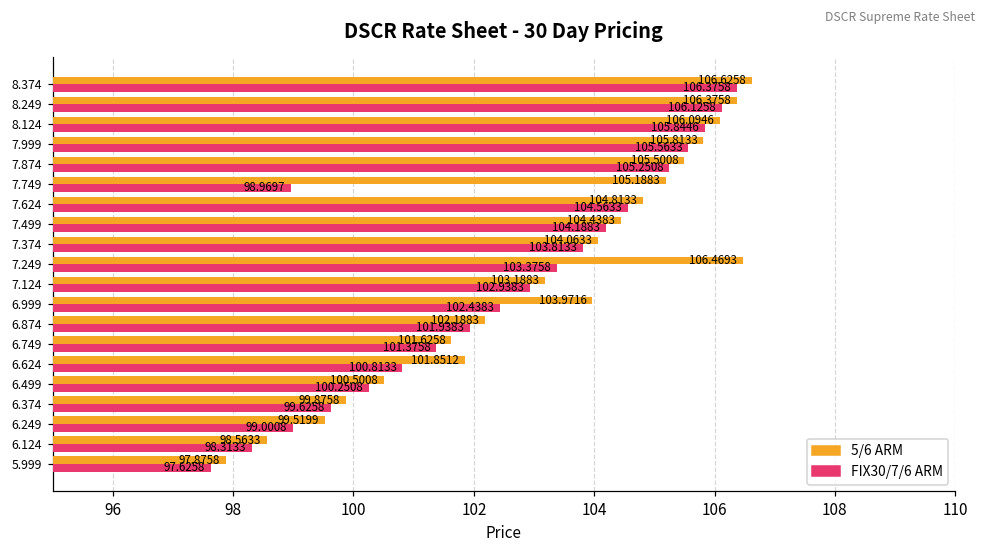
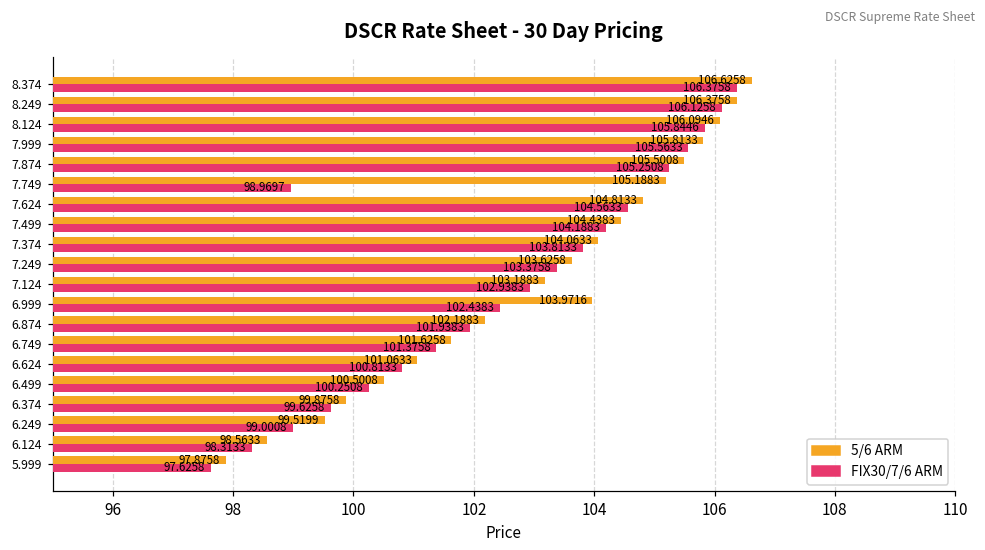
  {
    "5/6 ARM": {
      "7.749": 105.1883,
-     "7.249": 106.4693,
+     "7.249": 103.6258,
      "6.999": 103.9716,
-     "6.624": 101.8512,
+     "6.624": 101.0633,
      "6.249": 99.5199
    },
    "FIX30/7/6 ARM": {
      "7.749": 98.9697,
      "7.249": 103.3758,
      "6.999": 102.4383,
      "6.624": 100.8133,
      "6.249": 99.0008
    }
  }
